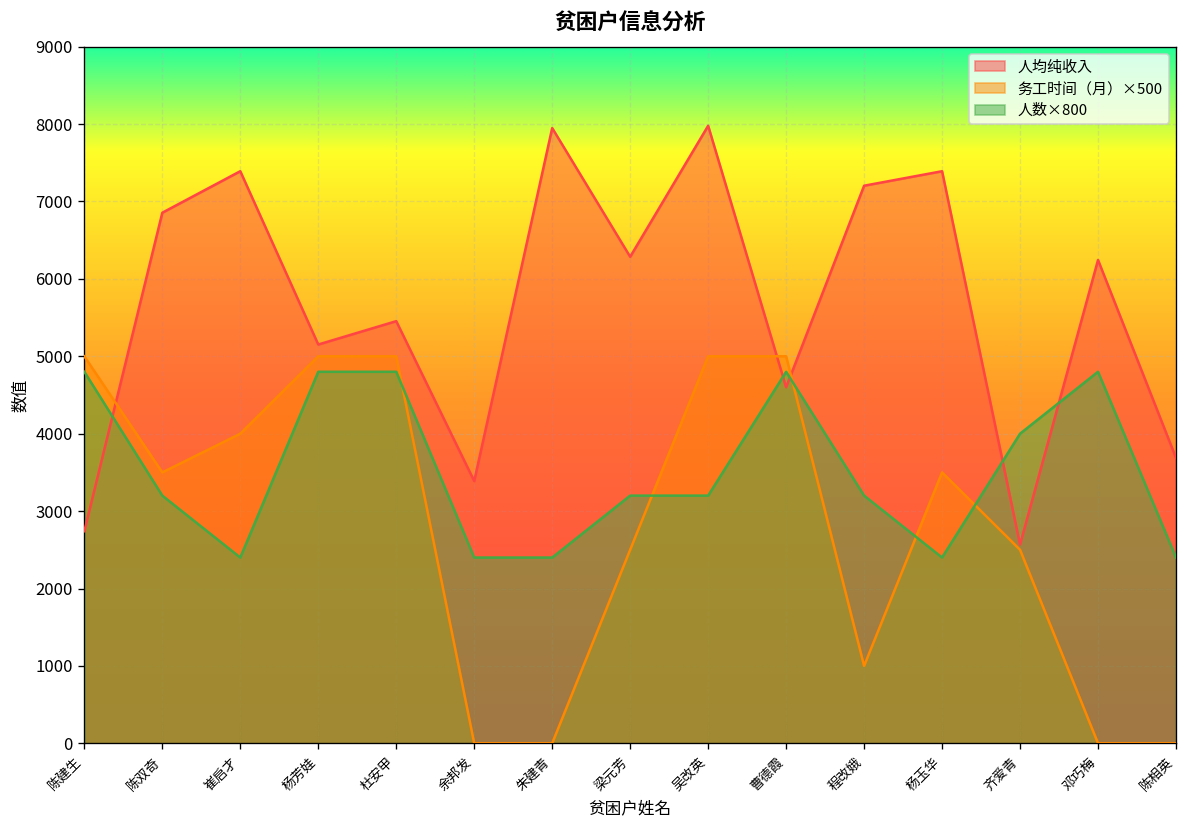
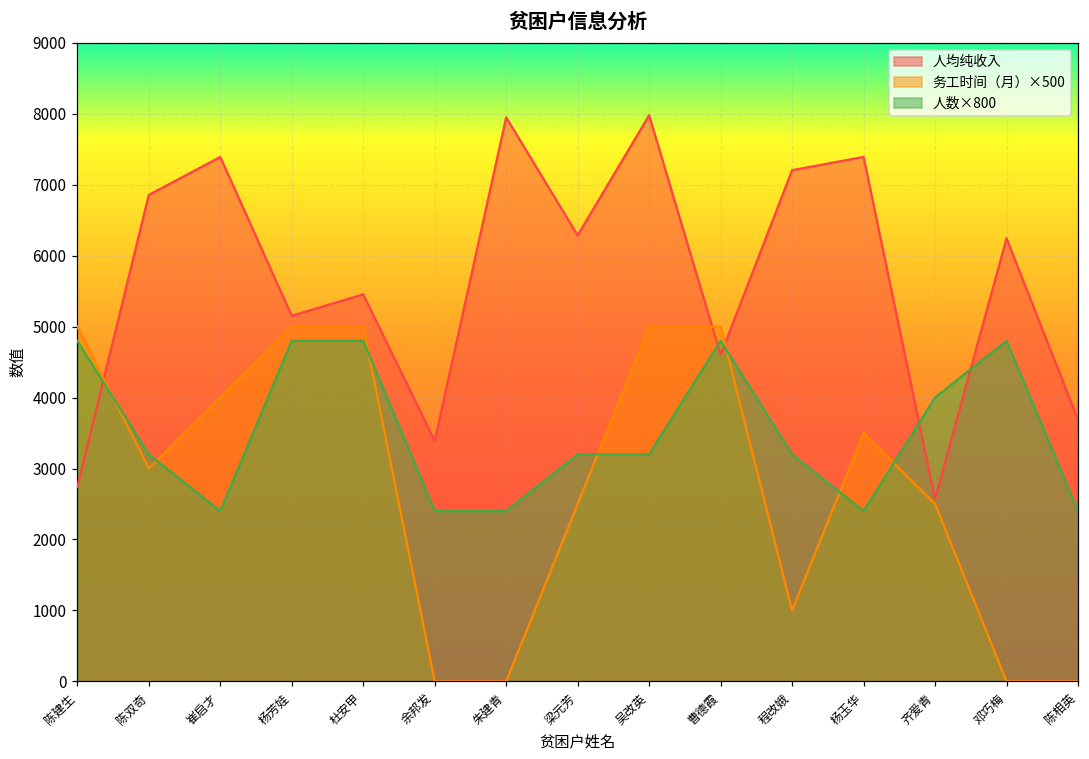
  {
    "人均纯收入": {
      "陈建生": 2700,
      "陈双奇": 6900,
      "崔启才": 7400,
      "杨芳娃": 5200,
      "杜安甲": 5500,
      "余邦发": 3400,
      "朱建青": 7900,
      "梁元芳": 6300,
      "吴改英": 8000,
      "曹德霞": 4600,
      "程改娥": 7200,
      "杨玉华": 7400,
      "齐爱青": 2600,
      "邓巧梅": 6200,
      "陈相英": 3700
    },
    "务工时间（月）×500": {
      "陈建生": 5000,
-     "陈双奇": 3500,
+     "陈双奇": 3000,
      "崔启才": 4000,
      "杨芳娃": 5000,
      "杜安甲": 5000,
      "余邦发": 0,
      "朱建青": 0,
      "梁元芳": 2500,
      "吴改英": 5000,
      "曹德霞": 5000,
      "程改娥": 1000,
      "杨玉华": 3500,
      "齐爱青": 2500,
      "邓巧梅": 0,
      "陈相英": 0
    },
    "人数×800": {
      "陈建生": 4800,
      "陈双奇": 3200,
      "崔启才": 2400,
      "杨芳娃": 4800,
      "杜安甲": 4800,
      "余邦发": 2400,
      "朱建青": 2400,
      "梁元芳": 3200,
      "吴改英": 3200,
      "曹德霞": 4800,
      "程改娥": 3200,
      "杨玉华": 2400,
      "齐爱青": 4000,
      "邓巧梅": 4800,
      "陈相英": 2400
    }
  }
